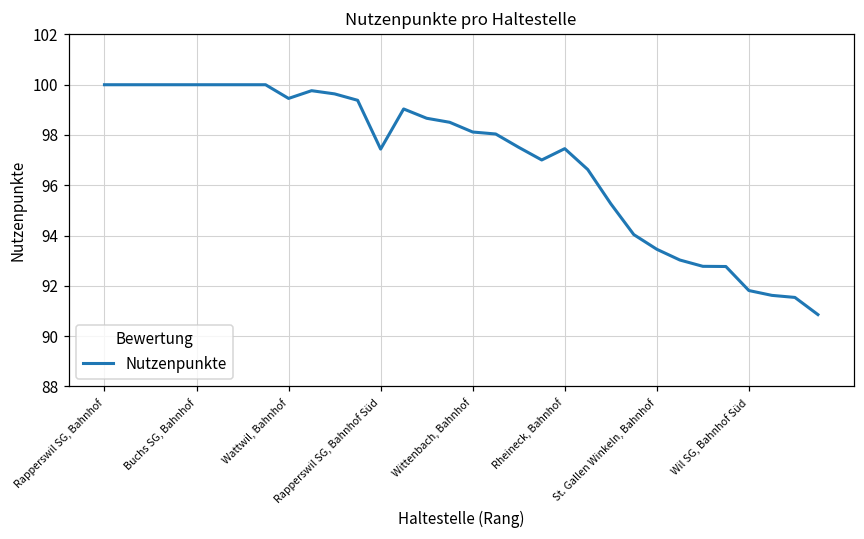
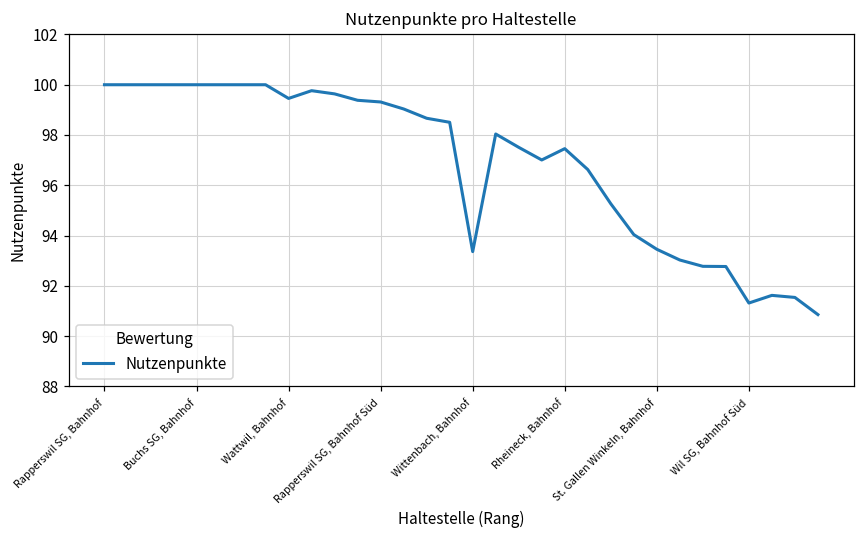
  {
    "Rapperswil SG, Bahnhof": 100.0,
    "Buchs SG, Bahnhof": 100.0,
    "Wattwil, Bahnhof": 99.5,
-   "Rapperswil SG, Bahnhof Süd": 97.4,
-   "Wittenbach, Bahnhof": 98.1,
+   "Rapperswil SG, Bahnhof Süd": 99.3,
+   "Wittenbach, Bahnhof": 93.4,
    "Rheineck, Bahnhof": 97.5,
    "St. Gallen Winkeln, Bahnhof": 93.5,
-   "Wil SG, Bahnhof Süd": 91.8
+   "Wil SG, Bahnhof Süd": 91.3
  }
